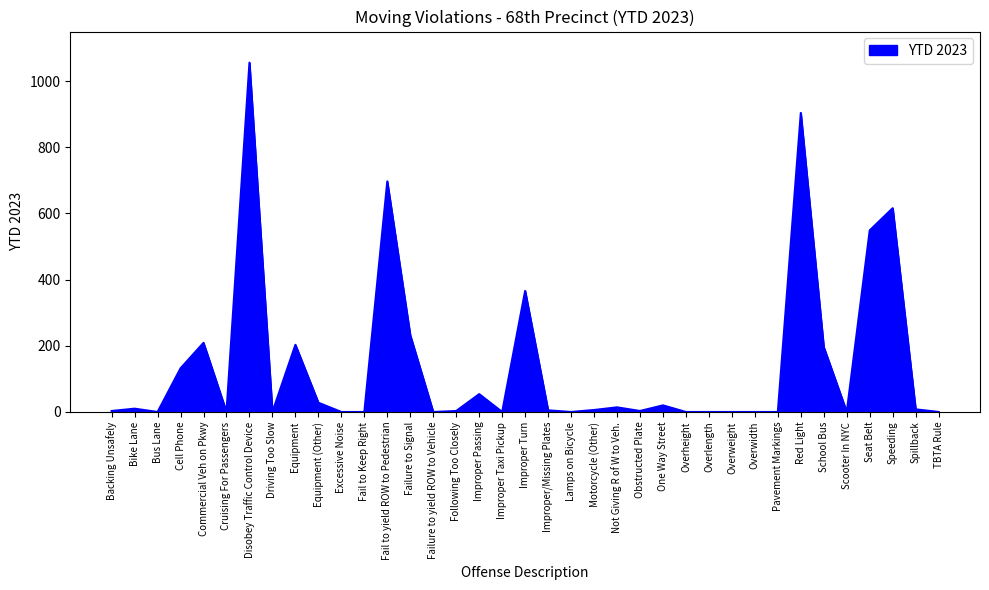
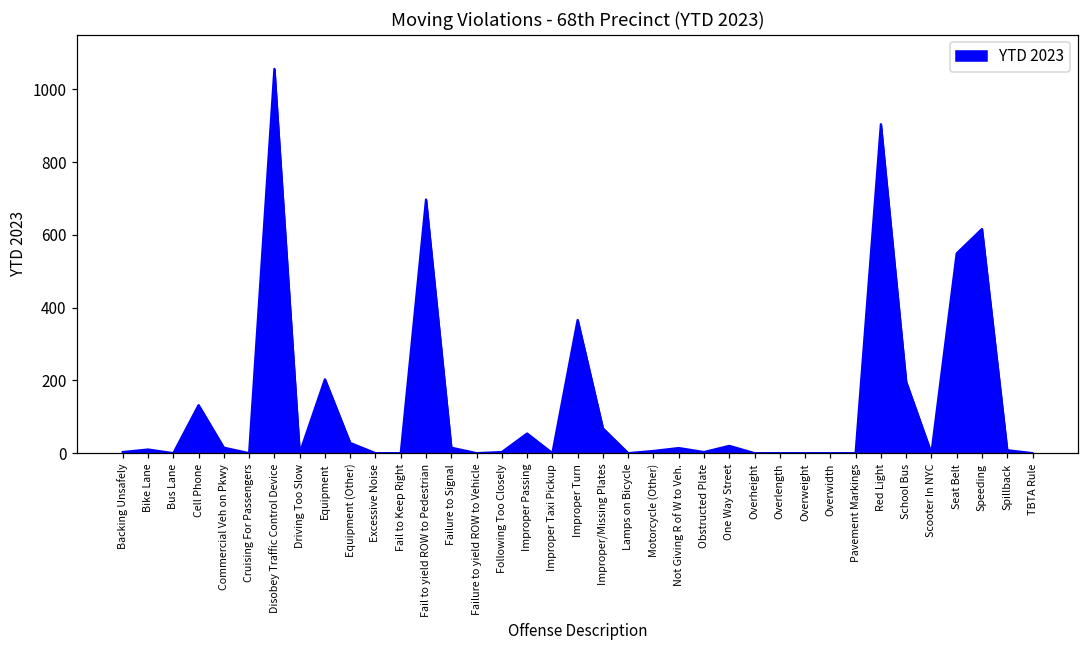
  {
    "Backing Unsafely": 0,
    "Bike Lane": 10,
    "Bus Lane": 0,
    "Cell Phone": 130,
-   "Commercial Veh on Pkwy": 210,
+   "Commercial Veh on Pkwy": 20,
    "Cruising For Passengers": 0,
    "Disobey Traffic Control Device": 1060,
    "Driving Too Slow": 0,
    "Equipment": 200,
    "Equipment (Other)": 30,
    "Excessive Noise": 0,
    "Fail to Keep Right": 0,
    "Fail to yield ROW to Pedestrian": 700,
-   "Failure to Signal": 230,
+   "Failure to Signal": 20,
    "Failure to yield ROW to Vehicle": 0,
    "Following Too Closely": 0,
    "Improper Passing": 50,
    "Improper Taxi Pickup": 0,
    "Improper Turn": 370,
-   "Improper/Missing Plates": 10,
+   "Improper/Missing Plates": 70,
    "Lamps on Bicycle": 0,
    "Motorcycle (Other)": 10,
    "Not Giving R of W to Veh.": 10,
    "Obstructed Plate": 0,
    "One Way Street": 20,
    "Overheight": 0,
    "Overlength": 0,
    "Overweight": 0,
    "Overwidth": 0,
    "Pavement Markings": 0,
    "Red Light": 900,
    "School Bus": 200,
    "Scooter In NYC": 0,
    "Seat Belt": 550,
    "Speeding": 620,
    "Spillback": 10,
    "TBTA Rule": 0
  }
